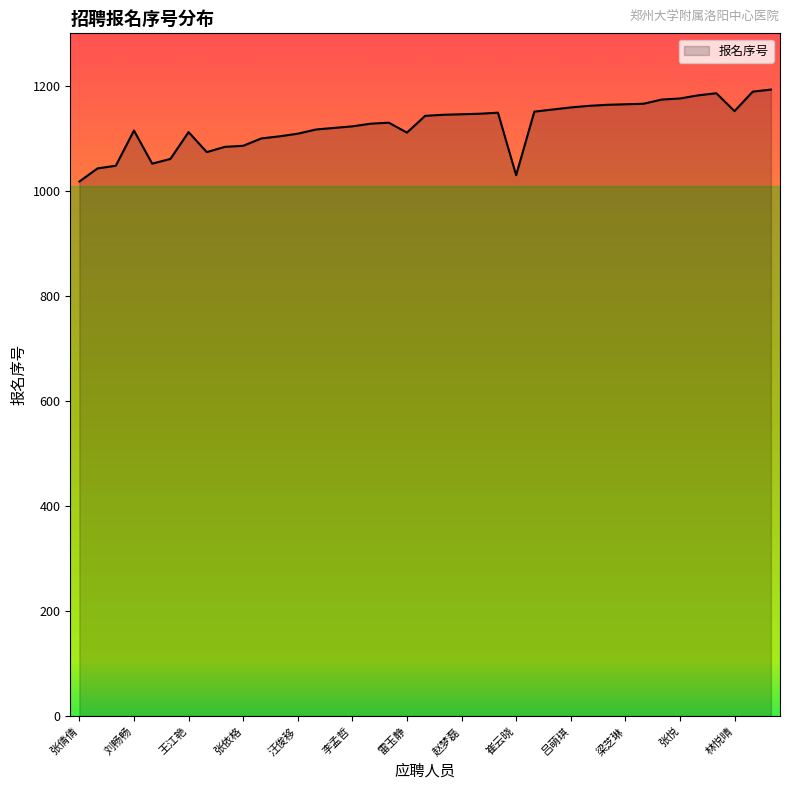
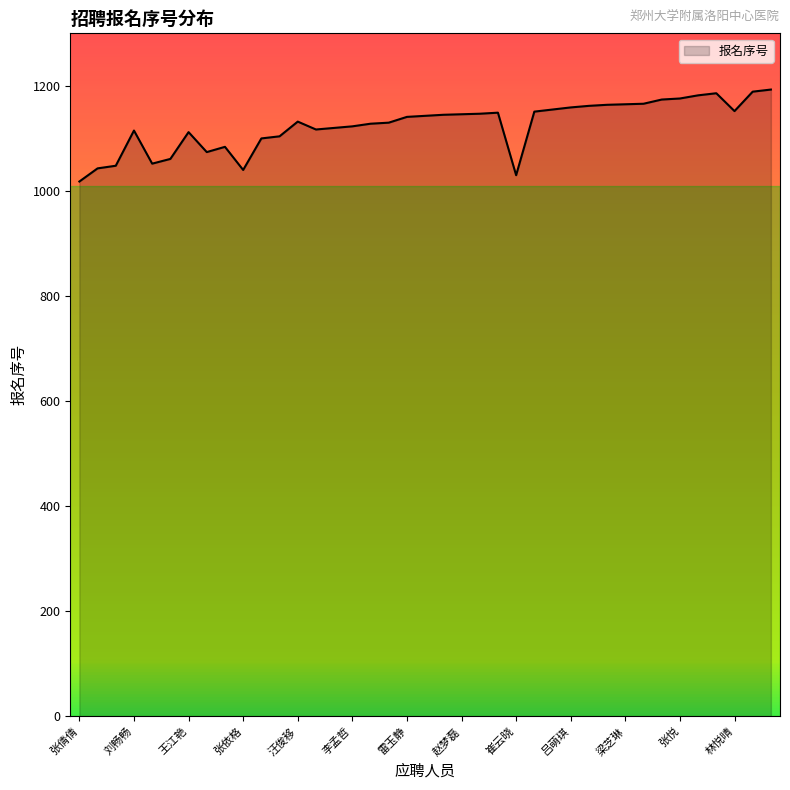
  {
    "张倩倩": 1020,
    "刘畅畅": 1120,
    "王江艳": 1110,
-   "张依格": 1090,
-   "汪俊移": 1110,
+   "张依格": 1040,
+   "汪俊移": 1130,
    "李孟哲": 1120,
-   "雷玉静": 1110,
+   "雷玉静": 1140,
    "赵梦磊": 1150,
    "崔云晓": 1030,
    "吕萌琪": 1160,
    "梁芝琳": 1170,
    "张悦": 1180,
    "林悦晴": 1150
  }
